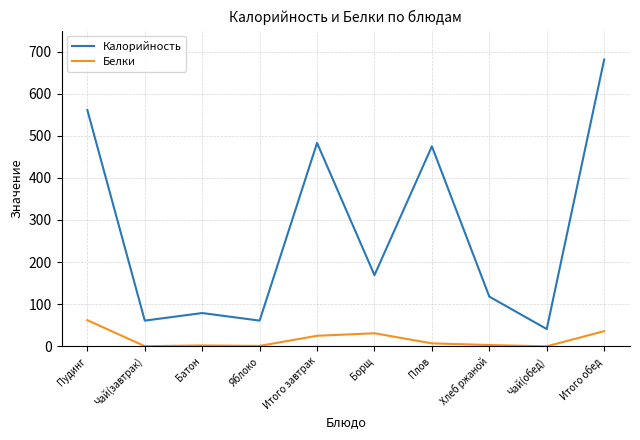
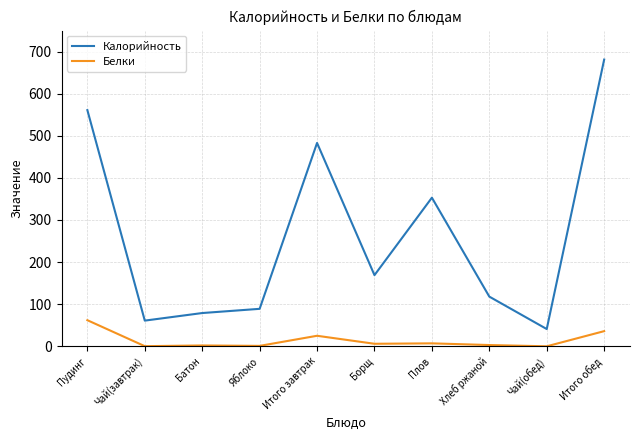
  {
    "Калорийность": {
      "Пудинг": 560,
      "Чай(завтрак)": 60,
      "Батон": 80,
-     "Яблоко": 60,
+     "Яблоко": 90,
      "Итого завтрак": 480,
      "Борщ": 170,
-     "Плов": 480,
+     "Плов": 350,
      "Хлеб ржаной": 120,
      "Чай(обед)": 40,
      "Итого обед": 680
    },
    "Белки": {
      "Пудинг": 60,
      "Чай(завтрак)": 0,
      "Батон": 0,
      "Яблоко": 0,
      "Итого завтрак": 30,
-     "Борщ": 30,
+     "Борщ": 10,
      "Плов": 10,
      "Хлеб ржаной": 0,
      "Чай(обед)": 0,
      "Итого обед": 40
    }
  }
